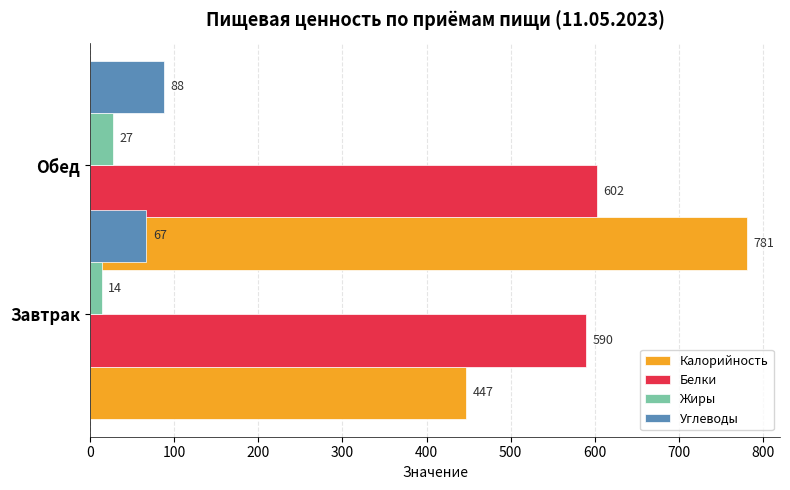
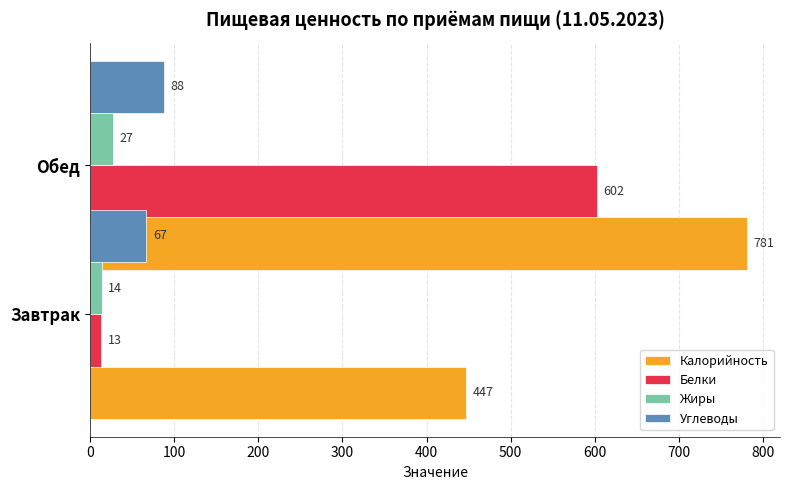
  {
    "Белки": {
      "Обед": 602,
-     "Завтрак": 590
+     "Завтрак": 13
    },
    "Жиры": {
      "Обед": 27,
      "Завтрак": 14
    }
  }
